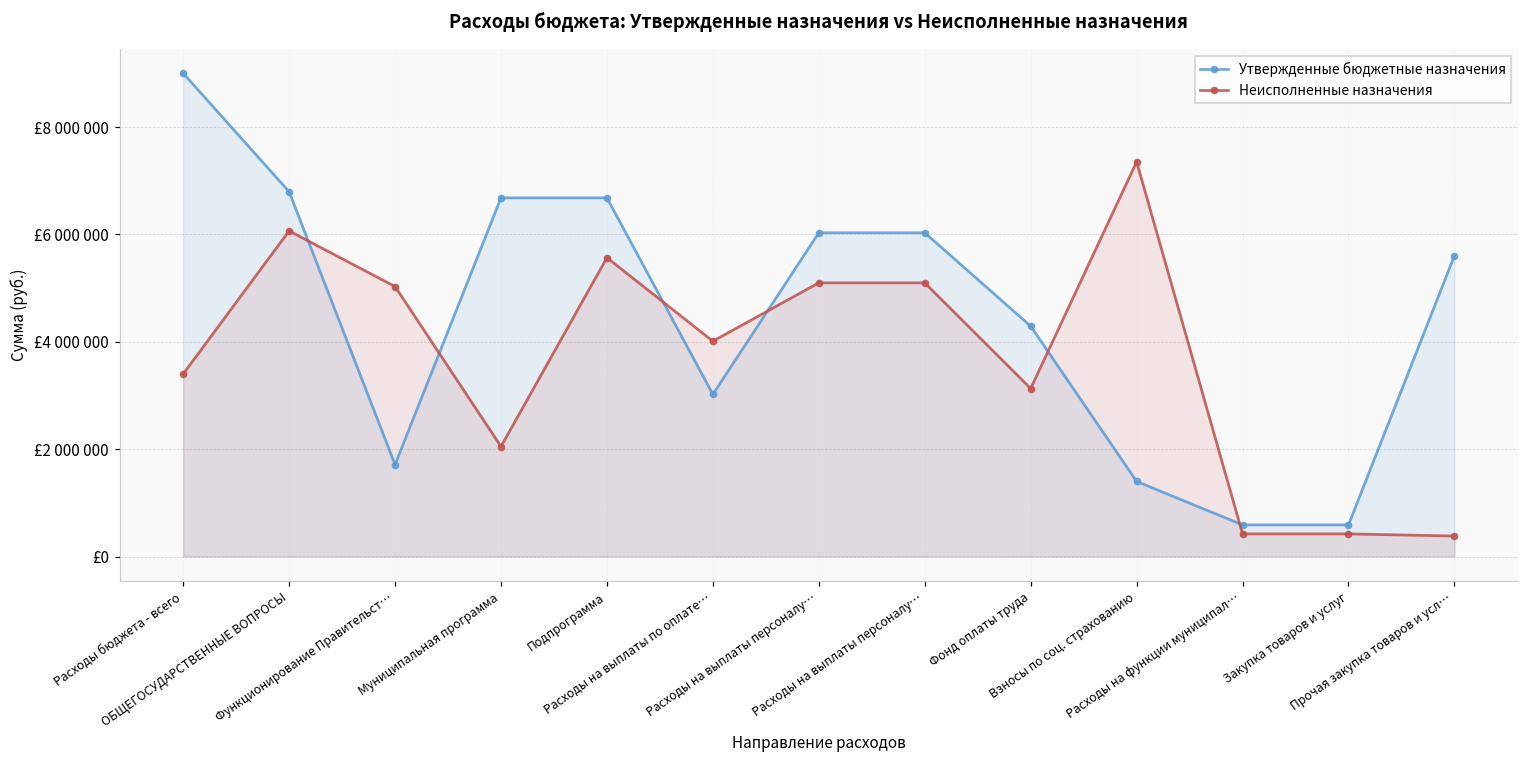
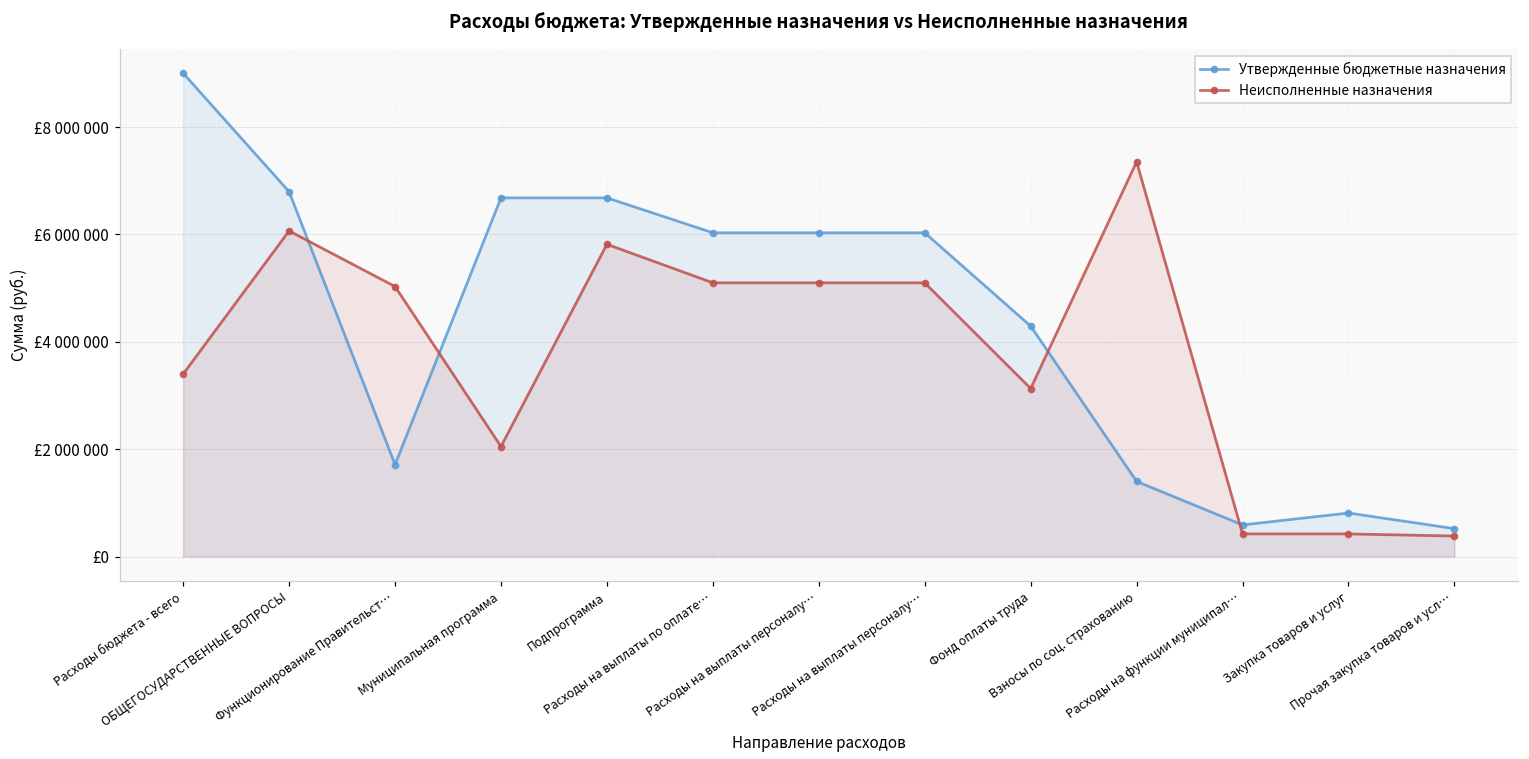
  {
    "Утвержденные бюджетные назначения": {
      "Расходы бюджета - всего": "£9000000",
      "ОБЩЕГОСУДАРСТВЕННЫЕ ВОПРОСЫ": "£6800000",
      "Функционирование Правительст…": "£1700000",
      "Муниципальная программа": "£6700000",
      "Подпрограмма": "£6700000",
-     "Расходы на выплаты по оплате…": "£3000000",
+     "Расходы на выплаты по оплате…": "£6000000",
      "Фонд оплаты труда": "£4300000",
      "Взносы по соц. страхованию": "£1400000",
      "Расходы на функции муниципал…": "£600000",
-     "Закупка товаров и услуг": "£600000",
-     "Прочая закупка товаров и усл…": "£5600000"
+     "Закупка товаров и услуг": "£800000",
+     "Прочая закупка товаров и усл…": "£500000"
    },
    "Неисполненные назначения": {
      "Расходы бюджета - всего": "£3400000",
      "ОБЩЕГОСУДАРСТВЕННЫЕ ВОПРОСЫ": "£6100000",
      "Функционирование Правительст…": "£5000000",
      "Муниципальная программа": "£2000000",
-     "Подпрограмма": "£5600000",
-     "Расходы на выплаты по оплате…": "£4000000",
+     "Подпрограмма": "£5800000",
+     "Расходы на выплаты по оплате…": "£5100000",
      "Фонд оплаты труда": "£3100000",
      "Взносы по соц. страхованию": "£7400000",
      "Расходы на функции муниципал…": "£400000",
      "Закупка товаров и услуг": "£400000",
      "Прочая закупка товаров и усл…": "£400000"
    }
  }
